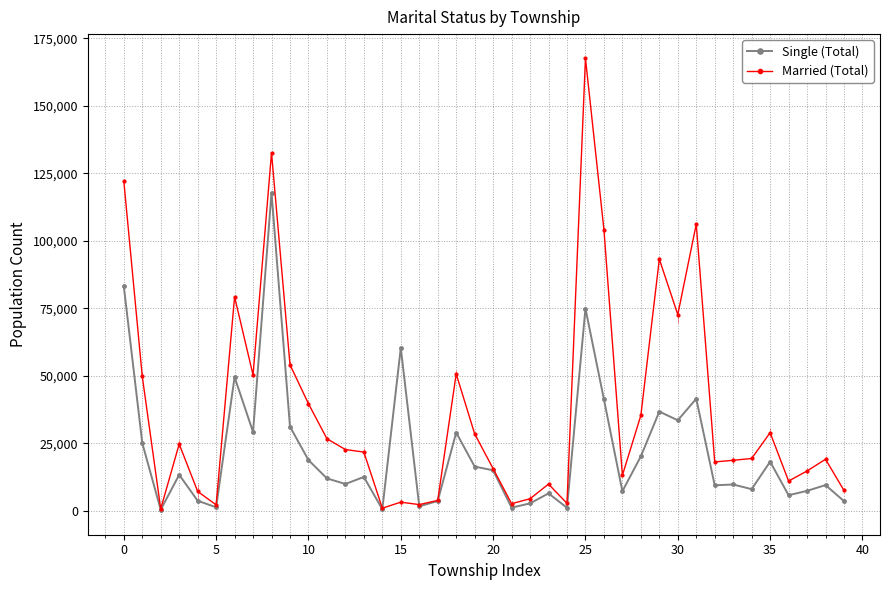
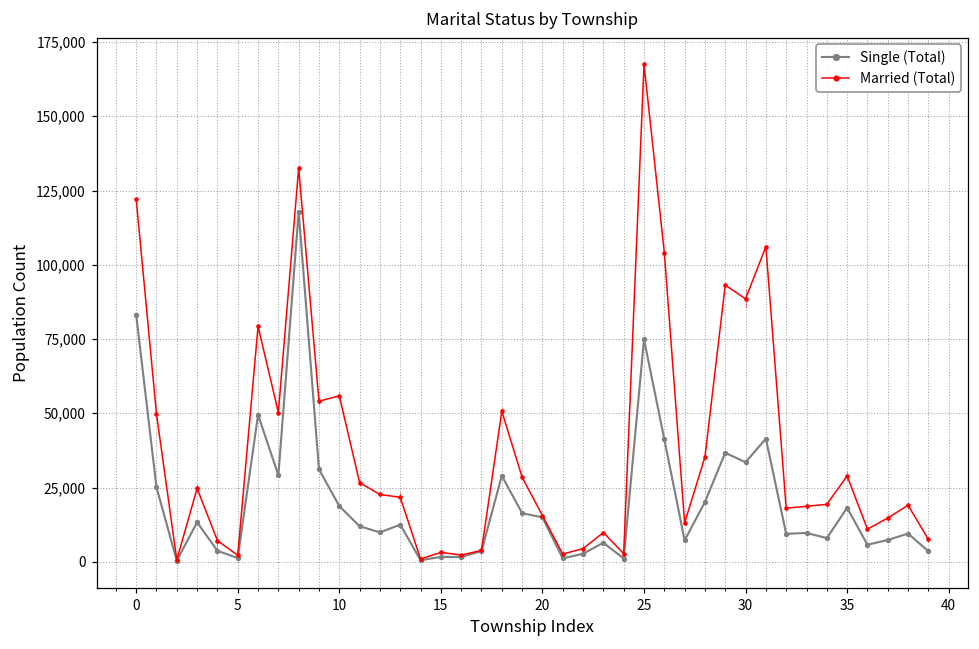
  {
    "Single (Total)": {
      "0": "83,000",
      "10": "19,000",
-     "15": "60,000",
+     "15": "2,000",
      "25": "75,000",
      "30": "33,000",
      "35": "18,000"
    },
    "Married (Total)": {
      "0": "122,000",
-     "10": "40,000",
+     "10": "56,000",
      "15": "3,000",
      "25": "168,000",
-     "30": "73,000",
+     "30": "89,000",
      "35": "29,000"
    }
  }
